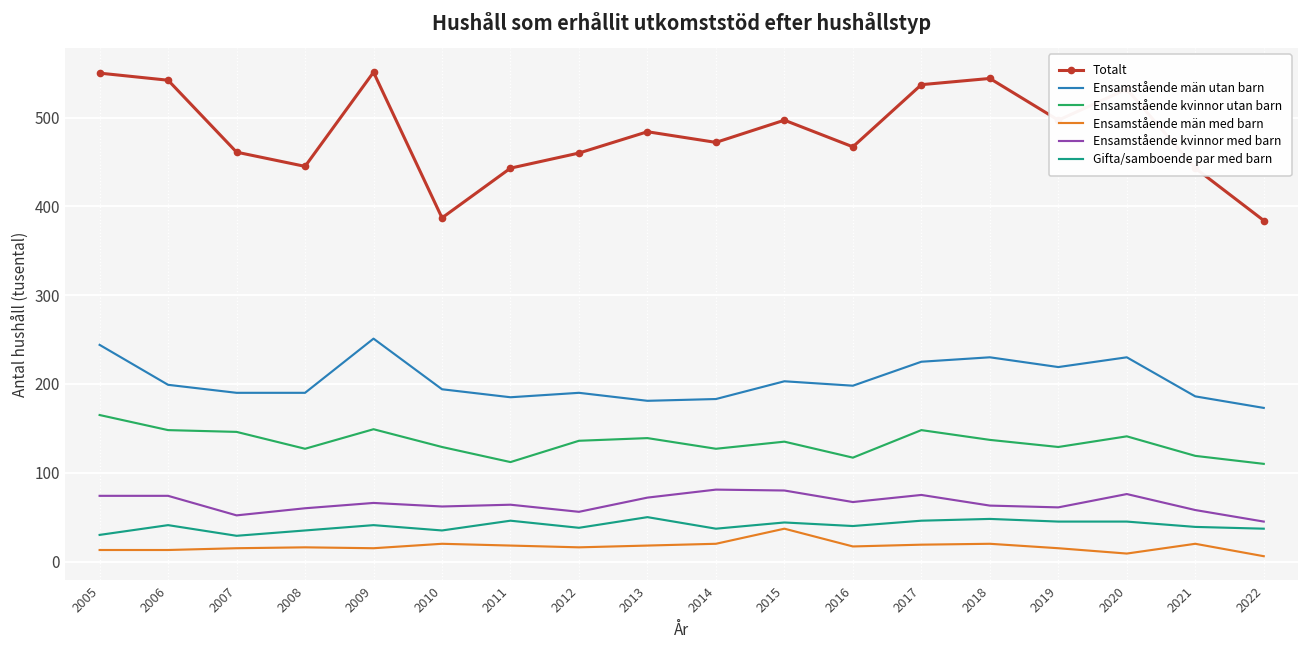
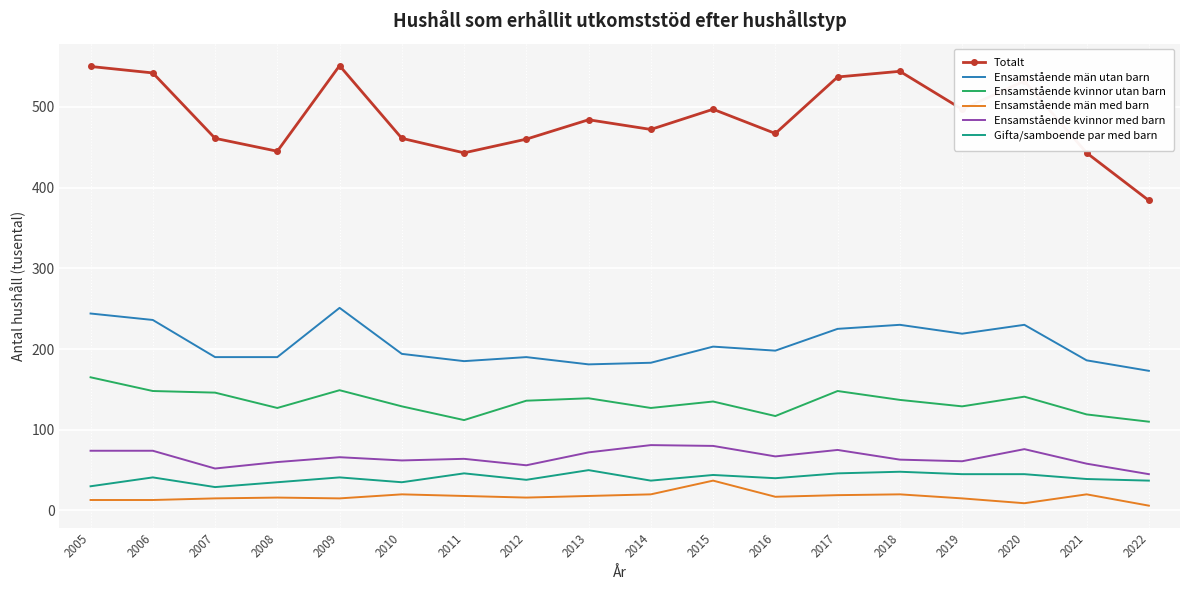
  {
    "Totalt": {
      "2005": 550,
      "2006": 540,
      "2007": 460,
      "2008": 450,
      "2009": 550,
-     "2010": 390,
+     "2010": 460,
      "2011": 440,
      "2012": 460,
      "2013": 480,
      "2014": 470,
      "2015": 500,
      "2016": 470,
      "2017": 540,
      "2018": 540,
      "2021": 440,
      "2022": 380
    },
    "Ensamstående män utan barn": {
      "2005": 240,
-     "2006": 200,
+     "2006": 240,
      "2007": 190,
      "2008": 190,
      "2009": 250,
      "2010": 190,
      "2011": 190,
      "2012": 190,
      "2013": 180,
      "2014": 180,
      "2015": 200,
      "2016": 200,
      "2017": 230,
      "2018": 230,
      "2019": 220,
      "2020": 230,
      "2021": 190,
      "2022": 170
    },
    "Ensamstående män med barn": {
      "2005": 10,
      "2006": 10,
      "2007": 20,
      "2008": 20,
      "2009": 20,
      "2010": 20,
      "2011": 20,
      "2012": 20,
      "2013": 20,
      "2014": 20,
      "2015": 40,
      "2016": 20,
      "2017": 20,
      "2018": 20,
      "2019": 20,
      "2020": 10,
      "2021": 20,
      "2022": 10
    },
    "Ensamstående kvinnor med barn": {
      "2005": 70,
      "2006": 70,
      "2007": 50,
      "2008": 60,
      "2009": 70,
      "2010": 60,
      "2011": 60,
      "2012": 60,
      "2013": 70,
      "2014": 80,
      "2015": 80,
      "2016": 70,
      "2017": 80,
      "2018": 60,
      "2019": 60,
      "2020": 80,
      "2021": 60,
      "2022": 50
    }
  }
